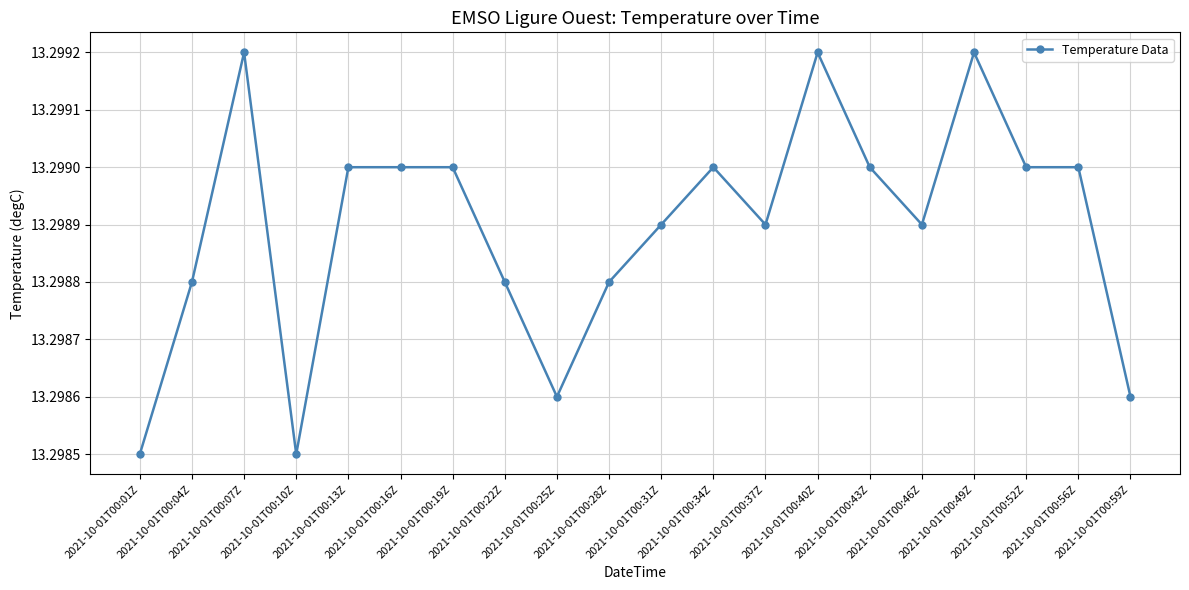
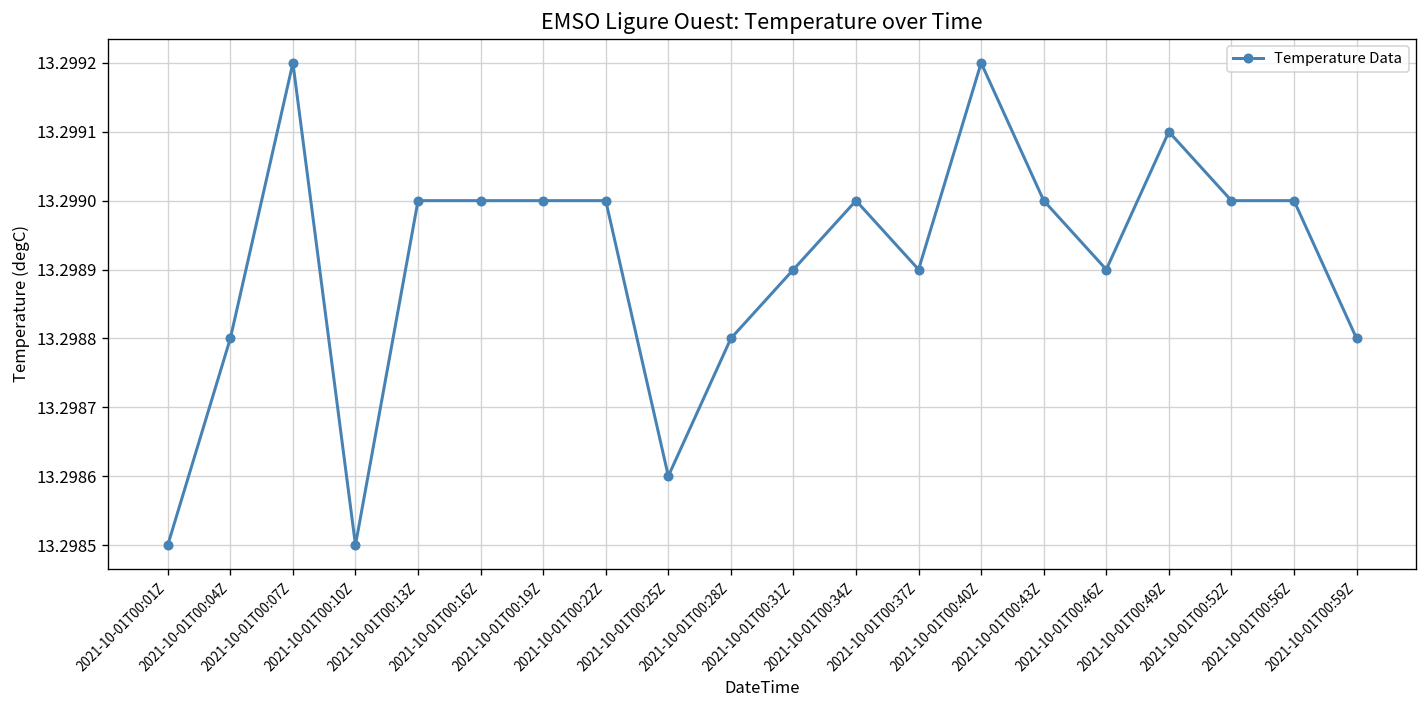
  {
    "2021-10-01T00:01Z": 13.2985,
    "2021-10-01T00:04Z": 13.2988,
    "2021-10-01T00:07Z": 13.2992,
    "2021-10-01T00:10Z": 13.2985,
    "2021-10-01T00:13Z": 13.2990,
    "2021-10-01T00:16Z": 13.2990,
    "2021-10-01T00:19Z": 13.2990,
-   "2021-10-01T00:22Z": 13.2988,
+   "2021-10-01T00:22Z": 13.2990,
    "2021-10-01T00:25Z": 13.2986,
    "2021-10-01T00:28Z": 13.2988,
    "2021-10-01T00:31Z": 13.2989,
    "2021-10-01T00:34Z": 13.2990,
    "2021-10-01T00:37Z": 13.2989,
    "2021-10-01T00:40Z": 13.2992,
    "2021-10-01T00:43Z": 13.2990,
    "2021-10-01T00:46Z": 13.2989,
-   "2021-10-01T00:49Z": 13.2992,
+   "2021-10-01T00:49Z": 13.2991,
    "2021-10-01T00:52Z": 13.2990,
    "2021-10-01T00:56Z": 13.2990,
-   "2021-10-01T00:59Z": 13.2986
+   "2021-10-01T00:59Z": 13.2988
  }
